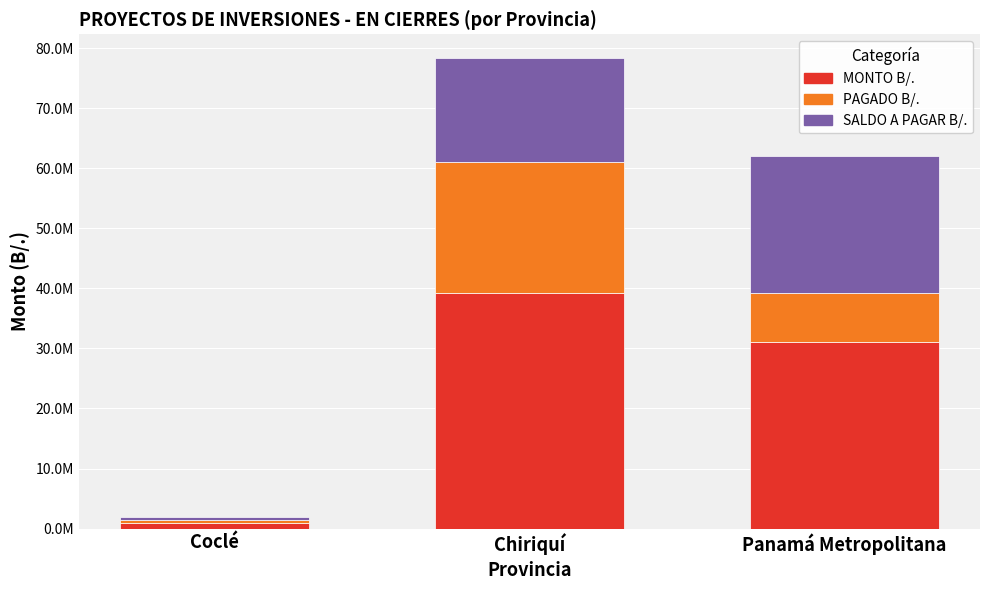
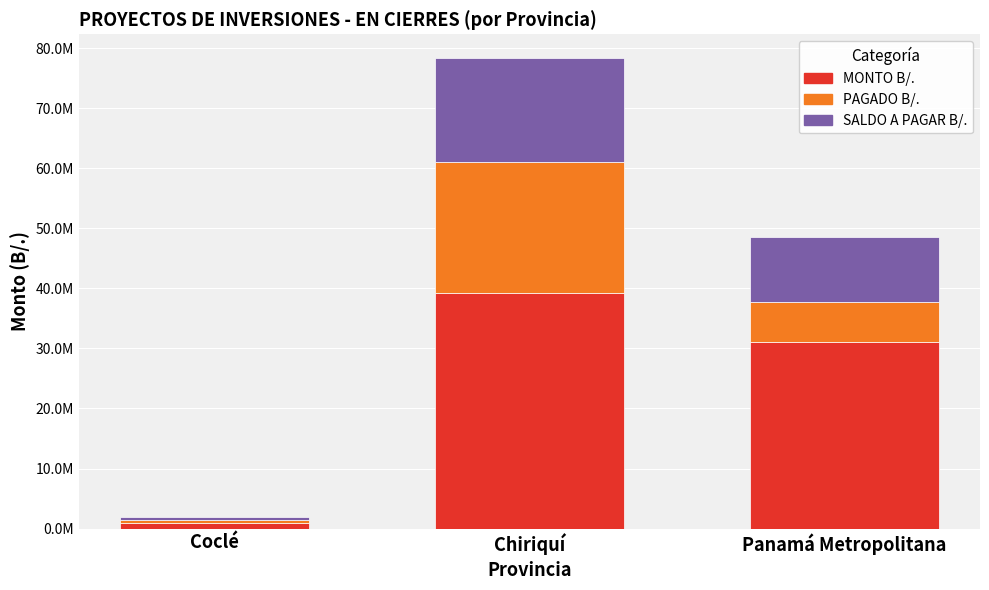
  {
    "MONTO B/.": {
      "Coclé": 1000000,
      "Chiriquí": 39000000,
      "Panamá Metropolitana": 31000000
    },
    "PAGADO B/.": {
      "Coclé": 1000000,
      "Chiriquí": 22000000,
-     "Panamá Metropolitana": 8000000
+     "Panamá Metropolitana": 7000000
    },
    "SALDO A PAGAR B/.": {
      "Coclé": 0,
      "Chiriquí": 17000000,
-     "Panamá Metropolitana": 23000000
+     "Panamá Metropolitana": 11000000
    }
  }
